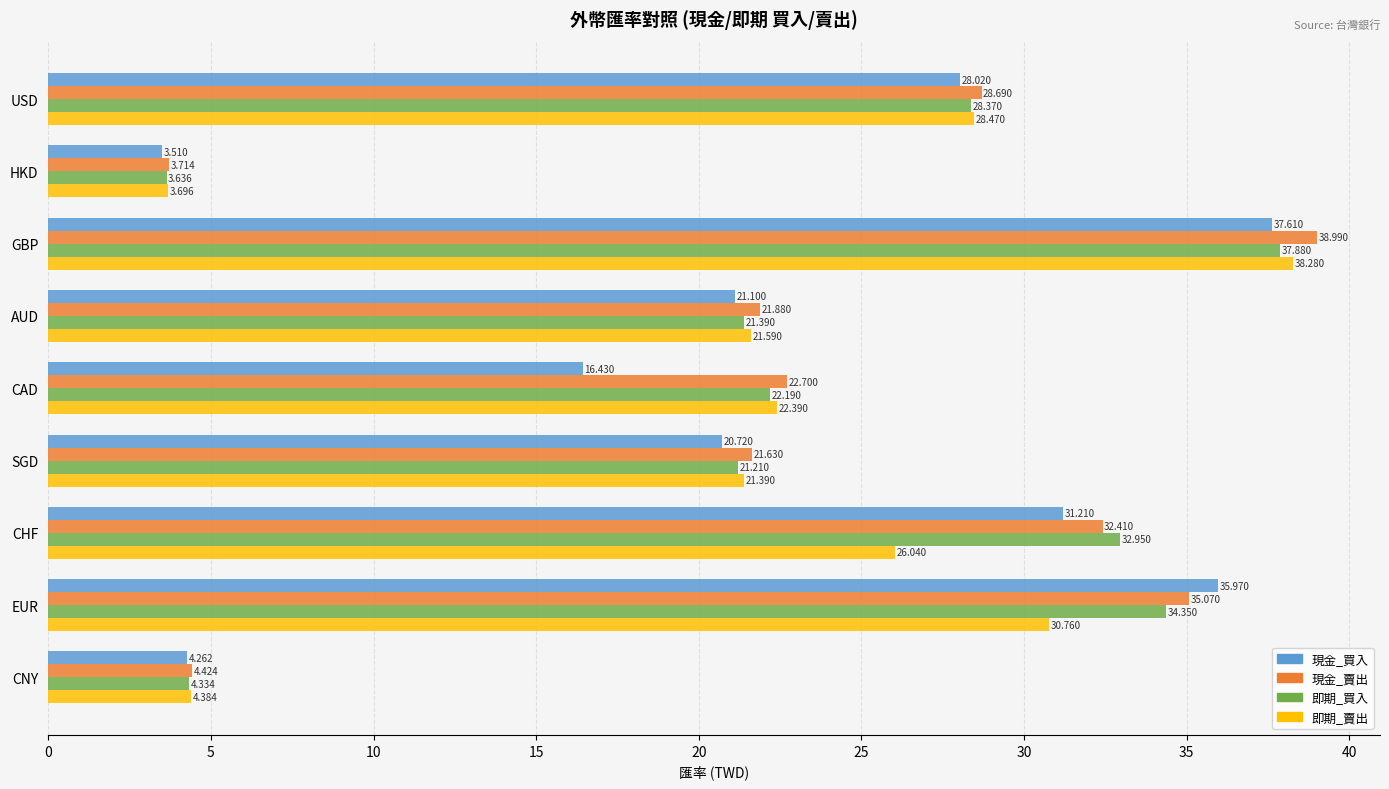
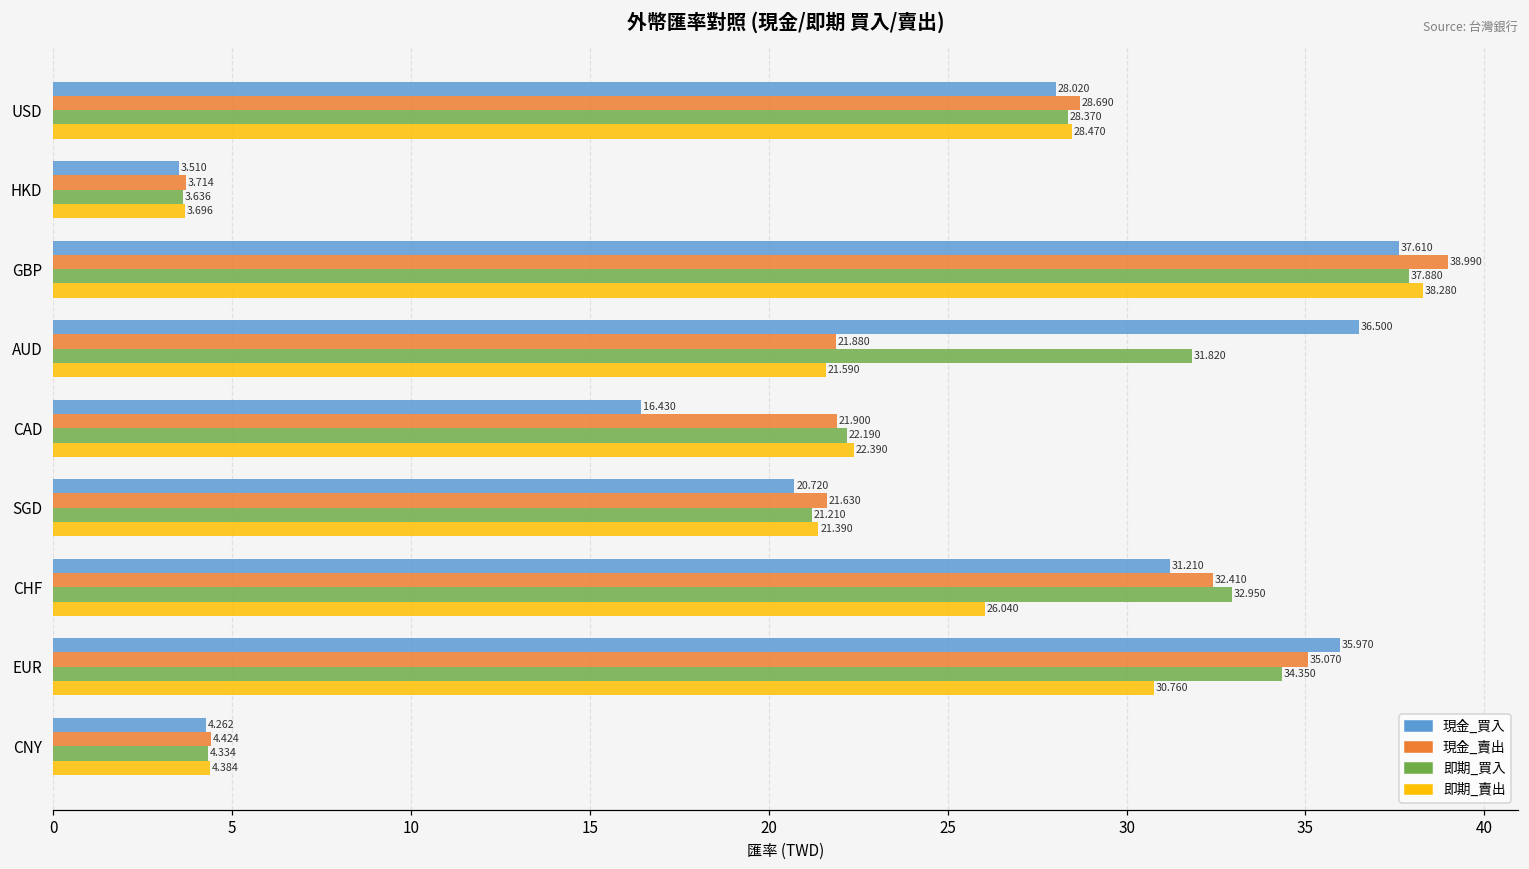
  {
    "現金_買入": {
      "USD": 28.020,
      "HKD": 3.510,
      "GBP": 37.610,
-     "AUD": 21.100,
+     "AUD": 36.500,
      "CAD": 16.430,
      "SGD": 20.720,
      "CHF": 31.210,
      "EUR": 35.970,
      "CNY": 4.262
    },
    "現金_賣出": {
      "USD": 28.690,
      "HKD": 3.714,
      "GBP": 38.990,
      "AUD": 21.880,
-     "CAD": 22.700,
+     "CAD": 21.900,
      "SGD": 21.630,
      "CHF": 32.410,
      "EUR": 35.070,
      "CNY": 4.424
    },
    "即期_買入": {
      "USD": 28.370,
      "HKD": 3.636,
      "GBP": 37.880,
-     "AUD": 21.390,
+     "AUD": 31.820,
      "CAD": 22.190,
      "SGD": 21.210,
      "CHF": 32.950,
      "EUR": 34.350,
      "CNY": 4.334
    },
    "即期_賣出": {
      "USD": 28.470,
      "HKD": 3.696,
      "GBP": 38.280,
      "AUD": 21.590,
      "CAD": 22.390,
      "SGD": 21.390,
      "CHF": 26.040,
      "EUR": 30.760,
      "CNY": 4.384
    }
  }
